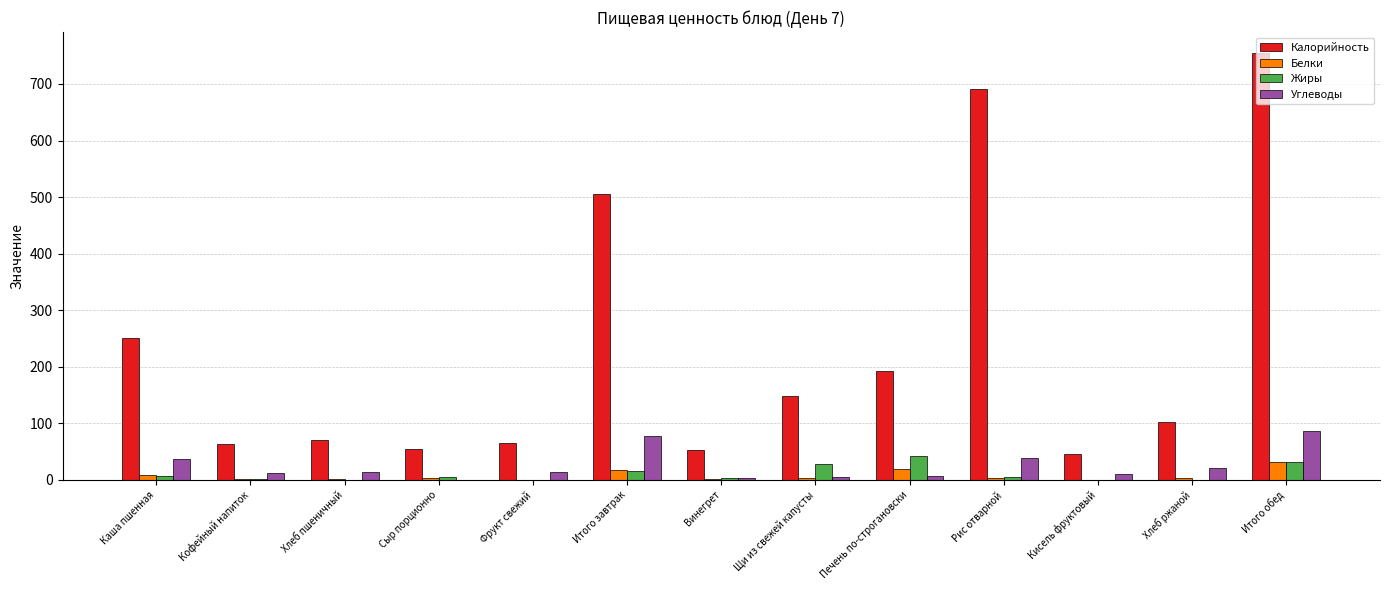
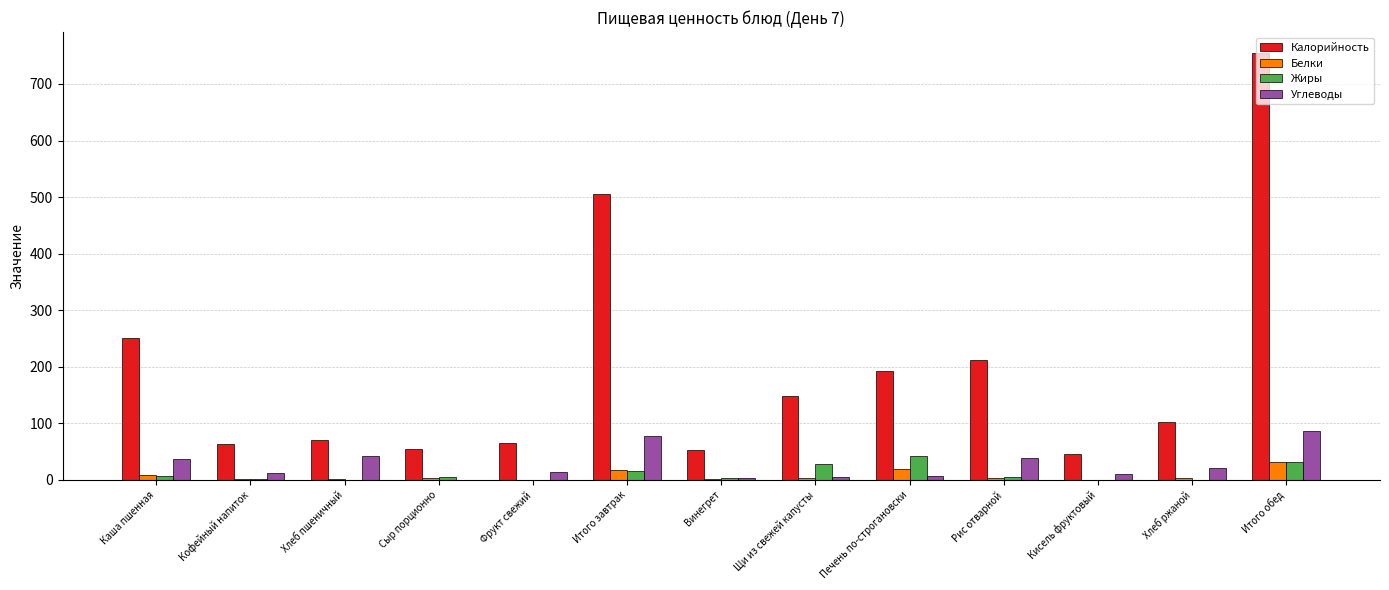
  {
    "Калорийность": {
      "Каша пшенная": 250,
      "Кофейный напиток": 60,
      "Хлеб пшеничный": 70,
      "Сыр порционно": 50,
      "Фрукт свежий": 70,
      "Итого завтрак": 500,
      "Винегрет": 50,
      "Щи из свежей капусты": 150,
      "Печень по-строгановски": 190,
-     "Рис отварной": 690,
+     "Рис отварной": 210,
      "Кисель фруктовый": 50,
      "Хлеб ржаной": 100
    },
    "Белки": {
      "Каша пшенная": 10,
      "Итого завтрак": 20,
      "Печень по-строгановски": 20,
      "Итого обед": 30
    },
    "Жиры": {
      "Каша пшенная": 10,
      "Сыр порционно": 10,
      "Итого завтрак": 20,
      "Щи из свежей капусты": 30,
      "Печень по-строгановски": 40,
      "Рис отварной": 0,
      "Итого обед": 30
    },
    "Углеводы": {
      "Каша пшенная": 40,
      "Кофейный напиток": 10,
-     "Хлеб пшеничный": 10,
+     "Хлеб пшеничный": 40,
      "Сыр порционно": 0,
      "Фрукт свежий": 10,
      "Итого завтрак": 80,
      "Щи из свежей капусты": 10,
      "Печень по-строгановски": 10,
      "Рис отварной": 40,
      "Кисель фруктовый": 10,
      "Хлеб ржаной": 20,
      "Итого обед": 90
    }
  }
